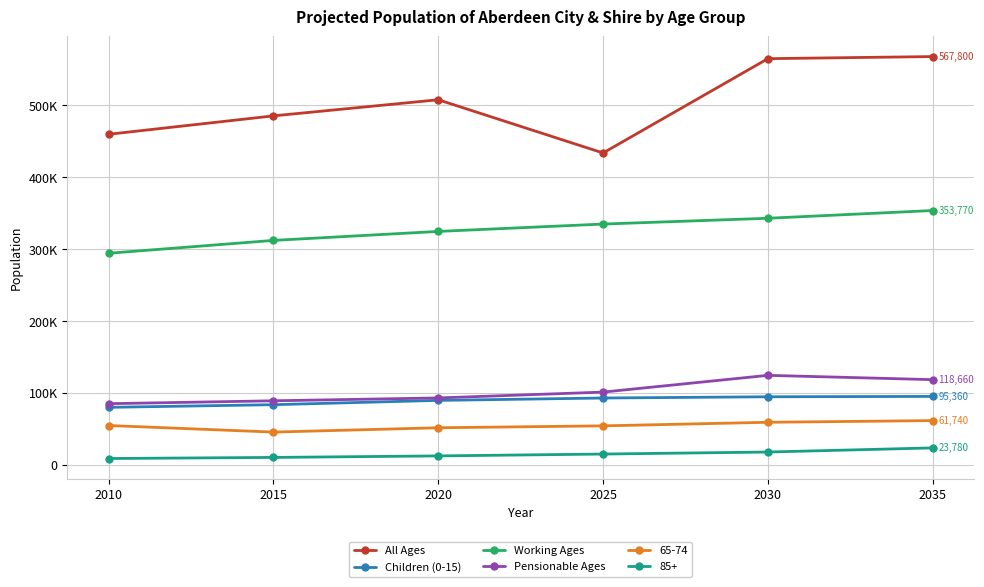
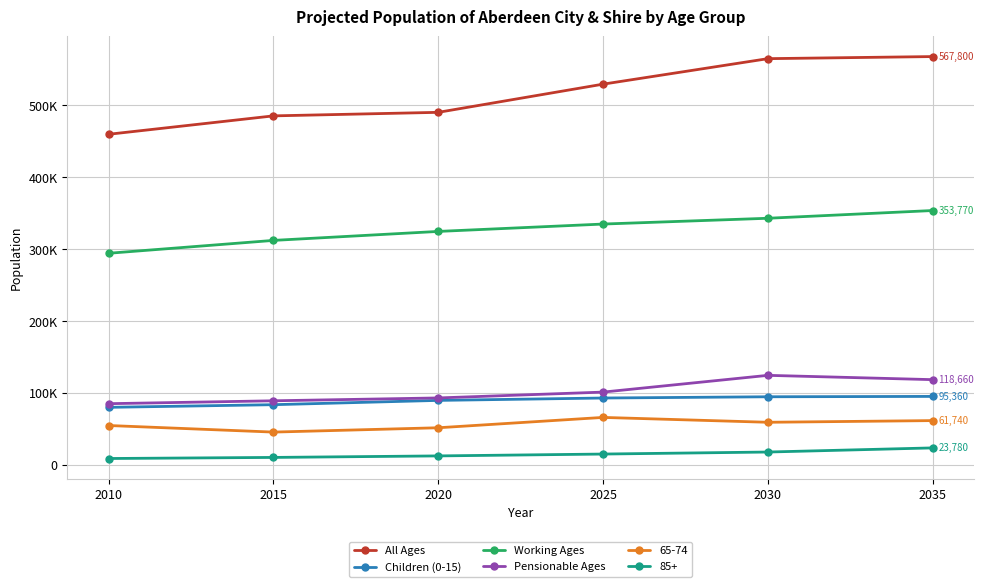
  {
    "All Ages": {
      "2010": "460000",
      "2015": "490000",
-     "2020": "510000",
-     "2025": "430000",
+     "2020": "490000",
+     "2025": "530000",
      "2030": "560000"
    },
    "Children (0-15)": {
      "2035": "95,360"
    },
    "Pensionable Ages": {
      "2035": "118,660"
    },
    "65-74": {
      "2010": "50000",
      "2015": "50000",
      "2020": "50000",
-     "2025": "50000",
+     "2025": "70000",
      "2030": "60000"
    }
  }
